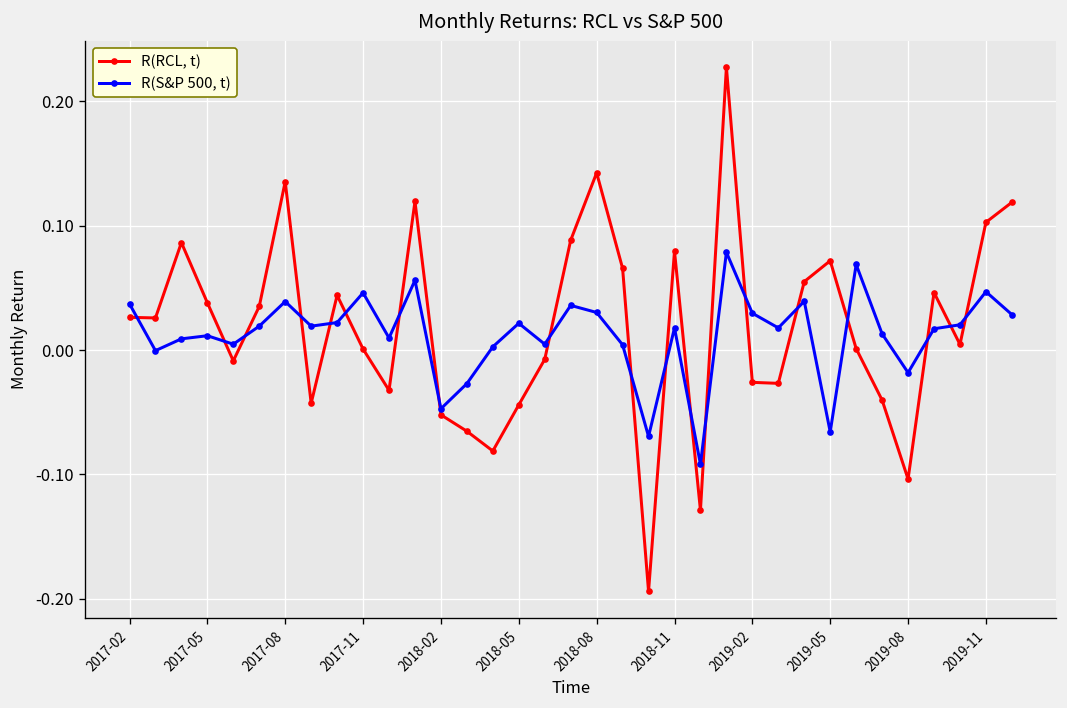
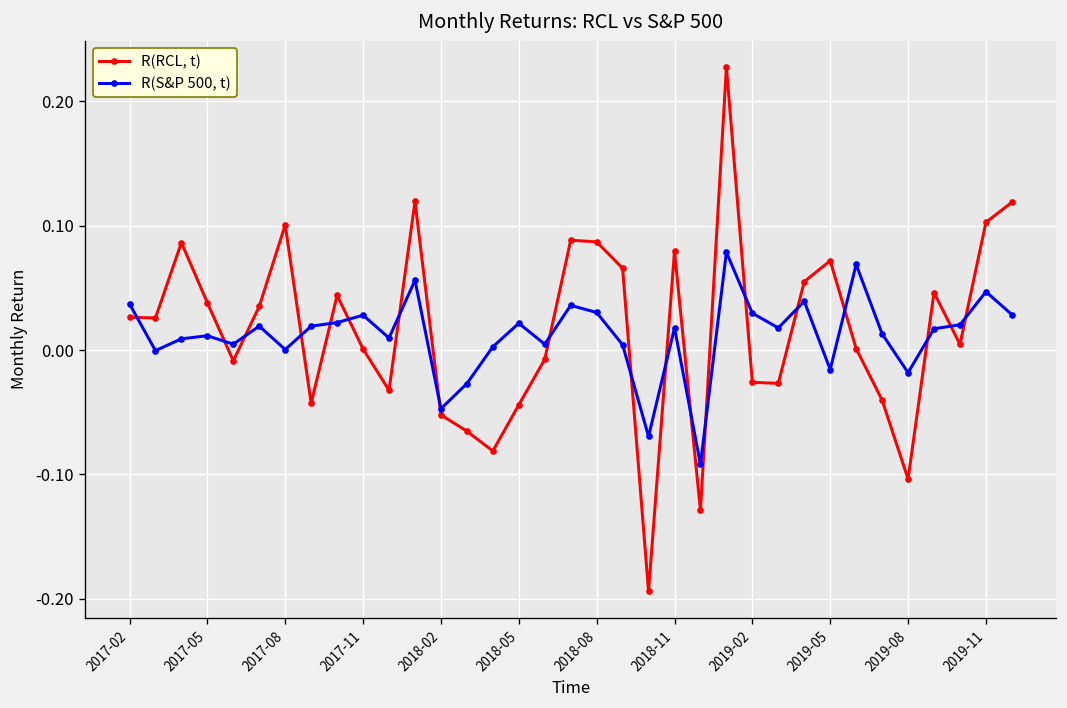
  {
    "R(RCL, t)": {
      "2017-02": 0.026,
      "2017-05": 0.038,
-     "2017-08": 0.136,
+     "2017-08": 0.101,
      "2017-11": 0.001,
      "2018-02": -0.052,
      "2018-05": -0.044,
-     "2018-08": 0.143,
+     "2018-08": 0.087,
      "2018-11": 0.080,
      "2019-02": -0.026,
      "2019-05": 0.072,
      "2019-08": -0.104,
      "2019-11": 0.103
    },
    "R(S&P 500, t)": {
      "2017-02": 0.037,
      "2017-05": 0.012,
-     "2017-08": 0.039,
-     "2017-11": 0.046,
+     "2017-08": 0.001,
+     "2017-11": 0.028,
      "2018-02": -0.047,
      "2018-05": 0.022,
      "2018-08": 0.030,
      "2018-11": 0.018,
      "2019-02": 0.030,
-     "2019-05": -0.066,
+     "2019-05": -0.016,
      "2019-08": -0.018,
      "2019-11": 0.047
    }
  }
